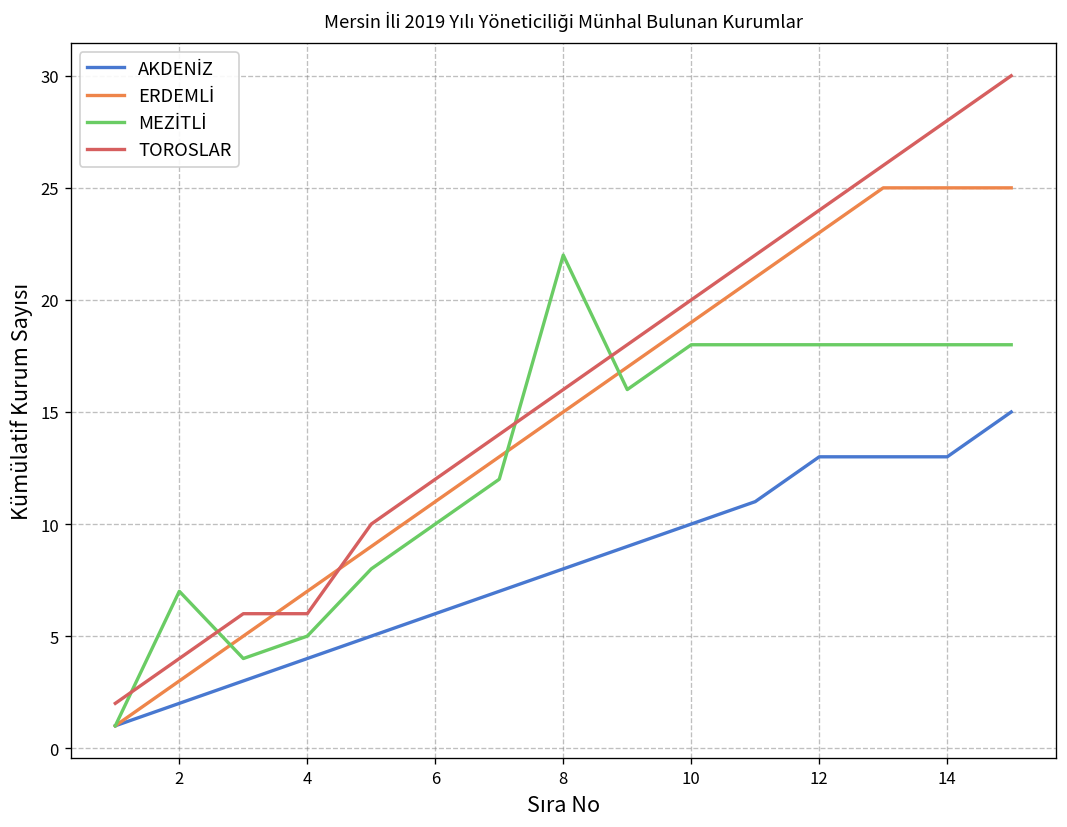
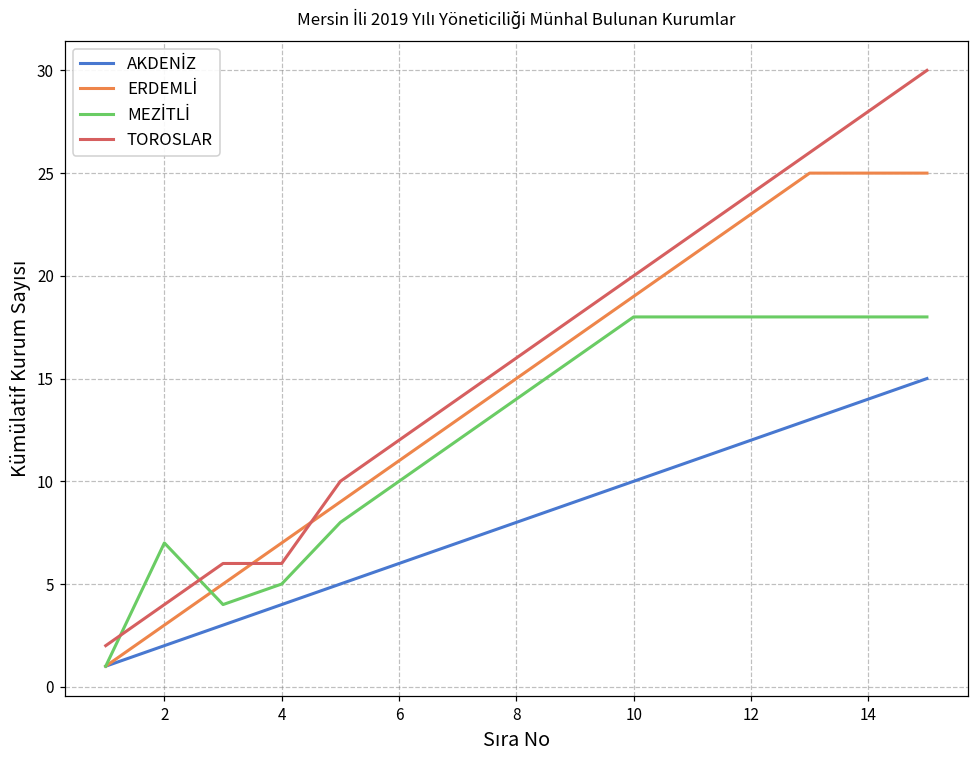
  {
    "AKDENİZ": {
      "2": 2,
      "4": 4,
      "6": 6,
      "8": 8,
      "10": 10,
-     "12": 13,
-     "14": 13
+     "12": 12,
+     "14": 14
    },
    "MEZİTLİ": {
      "2": 7,
      "4": 5,
      "6": 10,
-     "8": 22,
+     "8": 14,
      "10": 18,
      "12": 18,
      "14": 18
    }
  }
